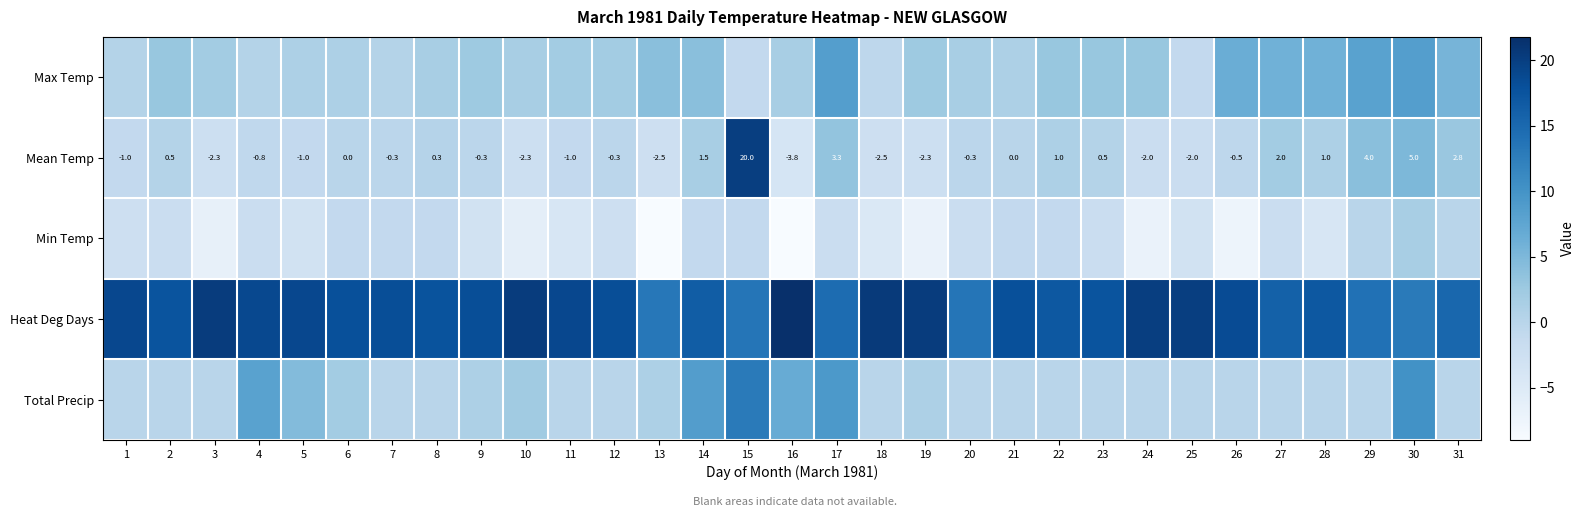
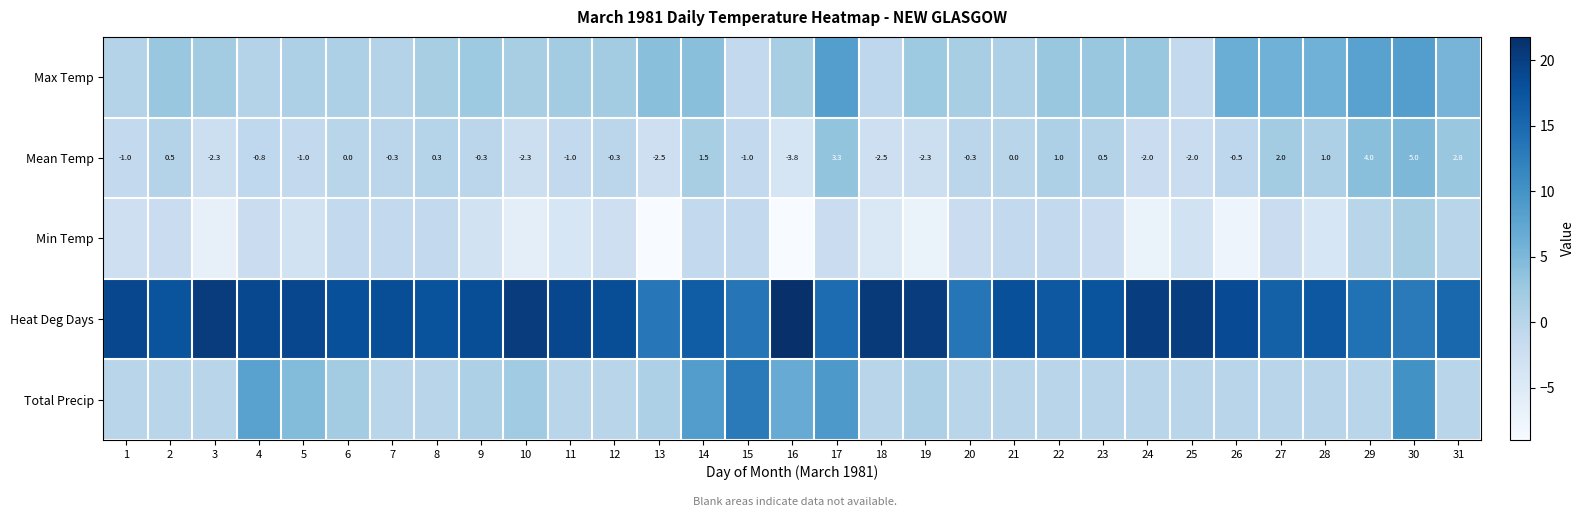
  {
    "Mean Temp": {
      "1": -1.0,
      "2": 0.5,
      "3": -2.3,
      "4": -0.8,
      "5": -1.0,
      "6": 0.0,
      "7": -0.3,
      "8": 0.3,
      "9": -0.3,
      "10": -2.3,
      "11": -1.0,
      "12": -0.3,
      "13": -2.5,
      "14": 1.5,
-     "15": 20.0,
+     "15": -1.0,
      "16": -3.8,
      "17": 3.3,
      "18": -2.5,
      "19": -2.3,
      "20": -0.3,
      "21": 0.0,
      "22": 1.0,
      "23": 0.5,
      "24": -2.0,
      "25": -2.0,
      "26": -0.5,
      "27": 2.0,
      "28": 1.0,
      "29": 4.0,
      "30": 5.0,
      "31": 2.8
    }
  }
